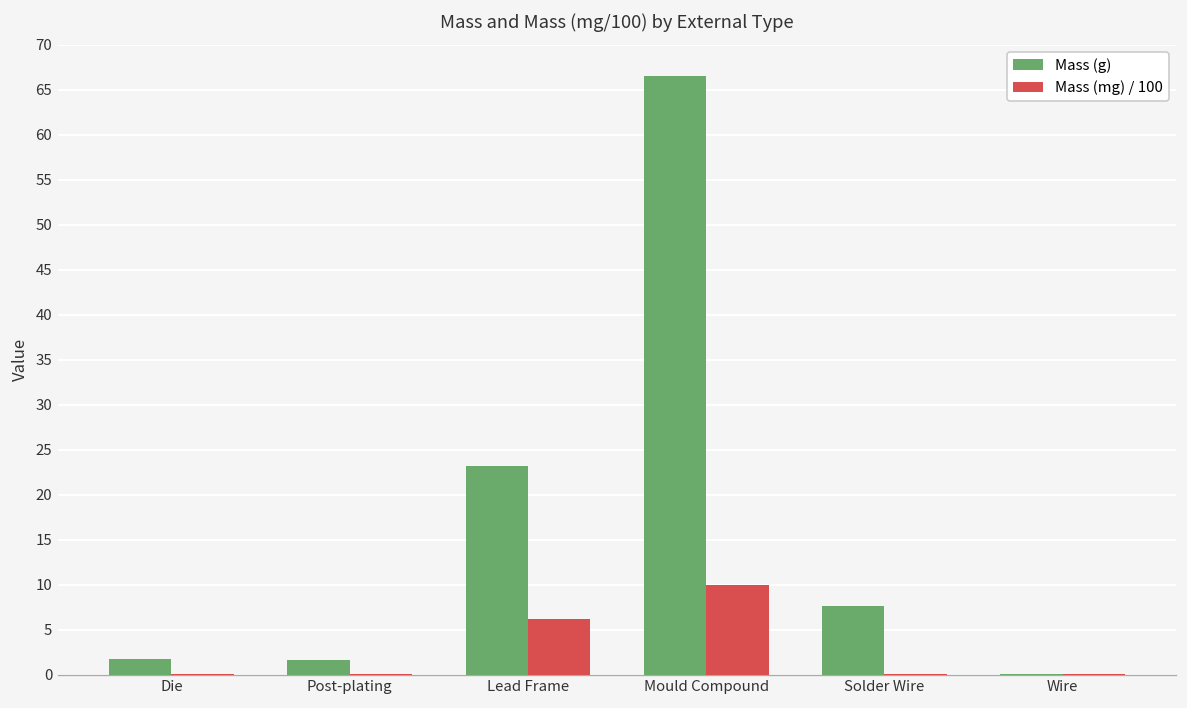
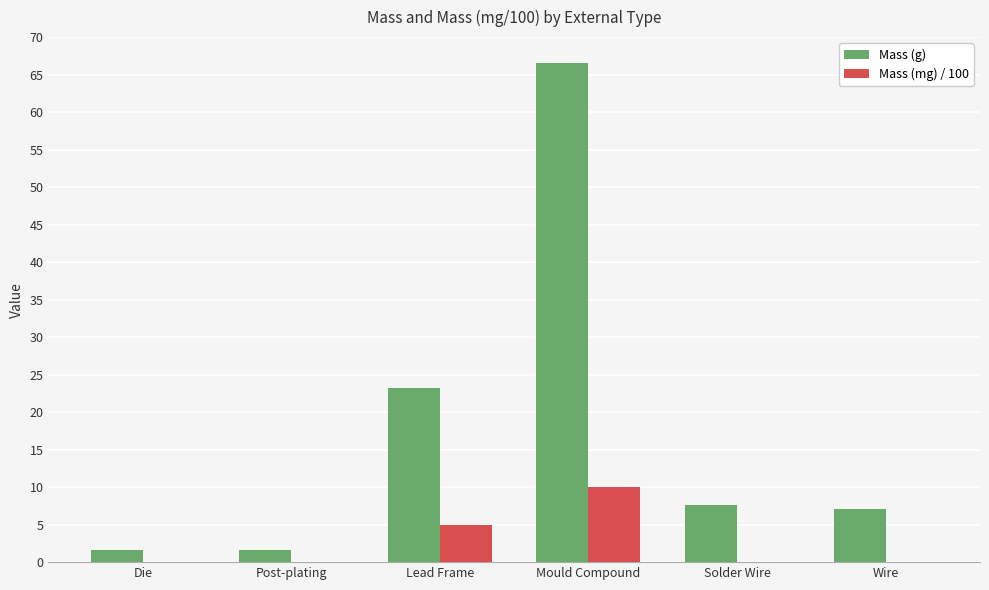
  {
    "Mass (g)": {
      "Die": 2,
      "Post-plating": 2,
      "Lead Frame": 23,
      "Mould Compound": 67,
      "Solder Wire": 8,
-     "Wire": 0
+     "Wire": 7
    },
    "Mass (mg) / 100": {
-     "Lead Frame": 6,
+     "Lead Frame": 5,
      "Mould Compound": 10
    }
  }
